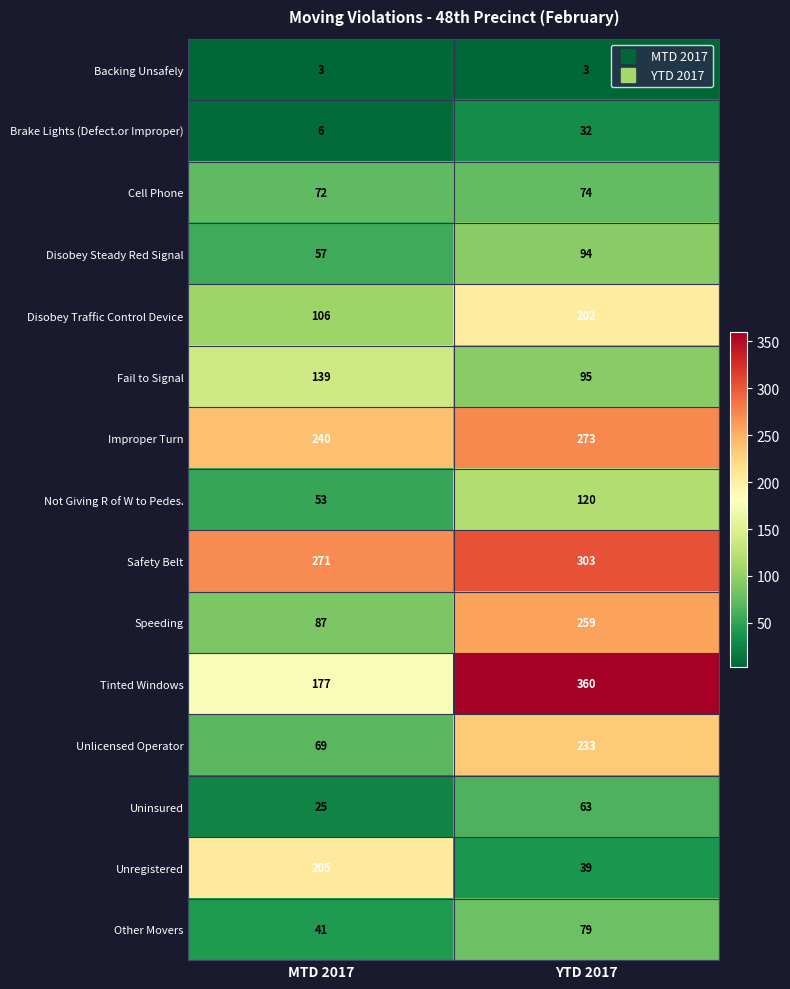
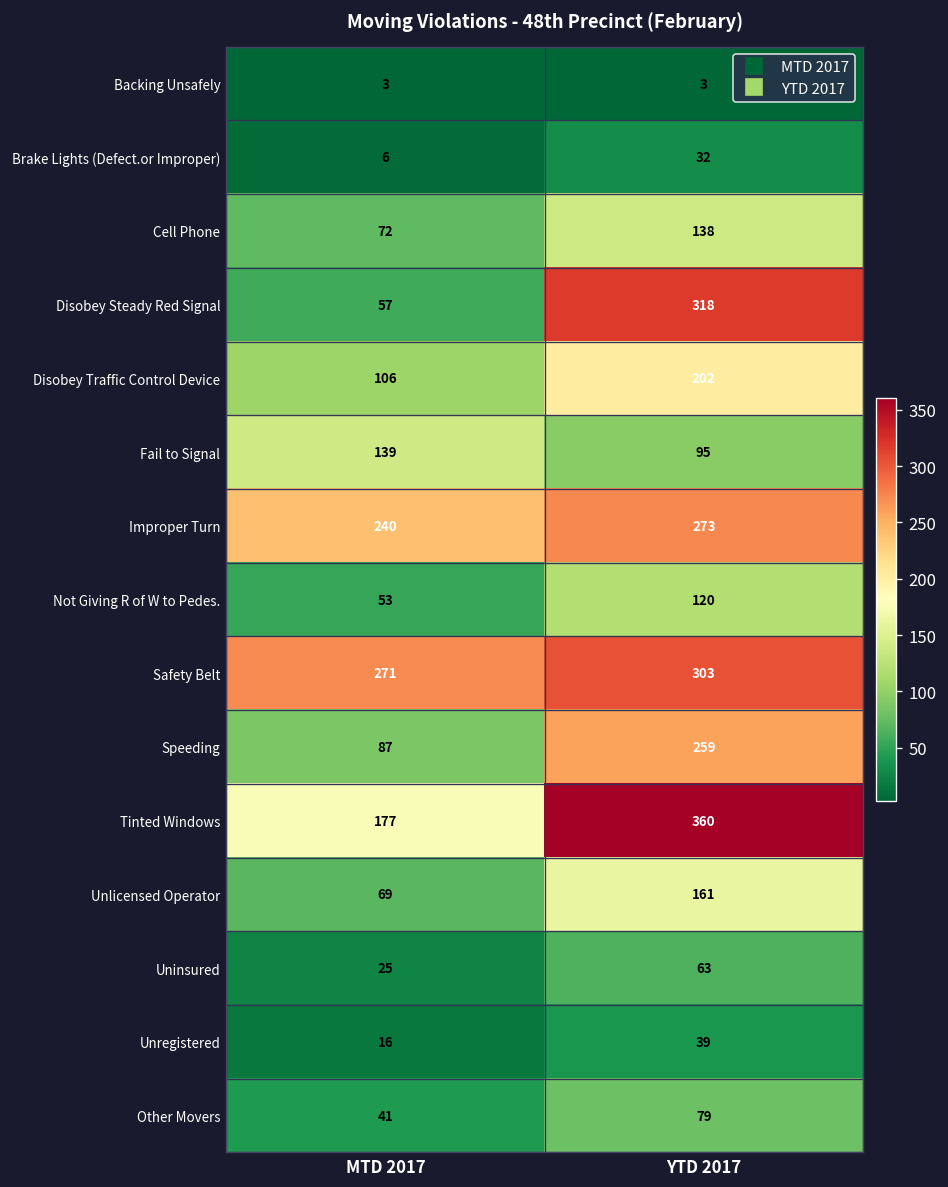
  {
    "Backing Unsafely": {
      "MTD 2017": 3,
      "YTD 2017": 3
    },
    "Brake Lights (Defect.or Improper)": {
      "MTD 2017": 6,
      "YTD 2017": 32
    },
    "Cell Phone": {
      "MTD 2017": 72,
-     "YTD 2017": 74
+     "YTD 2017": 138
    },
    "Disobey Steady Red Signal": {
      "MTD 2017": 57,
-     "YTD 2017": 94
+     "YTD 2017": 318
    },
    "Disobey Traffic Control Device": {
      "MTD 2017": 106,
      "YTD 2017": 202
    },
    "Fail to Signal": {
      "MTD 2017": 139,
      "YTD 2017": 95
    },
    "Improper Turn": {
      "MTD 2017": 240,
      "YTD 2017": 273
    },
    "Not Giving R of W to Pedes.": {
      "MTD 2017": 53,
      "YTD 2017": 120
    },
    "Safety Belt": {
      "MTD 2017": 271,
      "YTD 2017": 303
    },
    "Speeding": {
      "MTD 2017": 87,
      "YTD 2017": 259
    },
    "Tinted Windows": {
      "MTD 2017": 177,
      "YTD 2017": 360
    },
    "Unlicensed Operator": {
      "MTD 2017": 69,
-     "YTD 2017": 233
+     "YTD 2017": 161
    },
    "Uninsured": {
      "MTD 2017": 25,
      "YTD 2017": 63
    },
    "Unregistered": {
-     "MTD 2017": 205,
+     "MTD 2017": 16,
      "YTD 2017": 39
    },
    "Other Movers": {
      "MTD 2017": 41,
      "YTD 2017": 79
    }
  }
